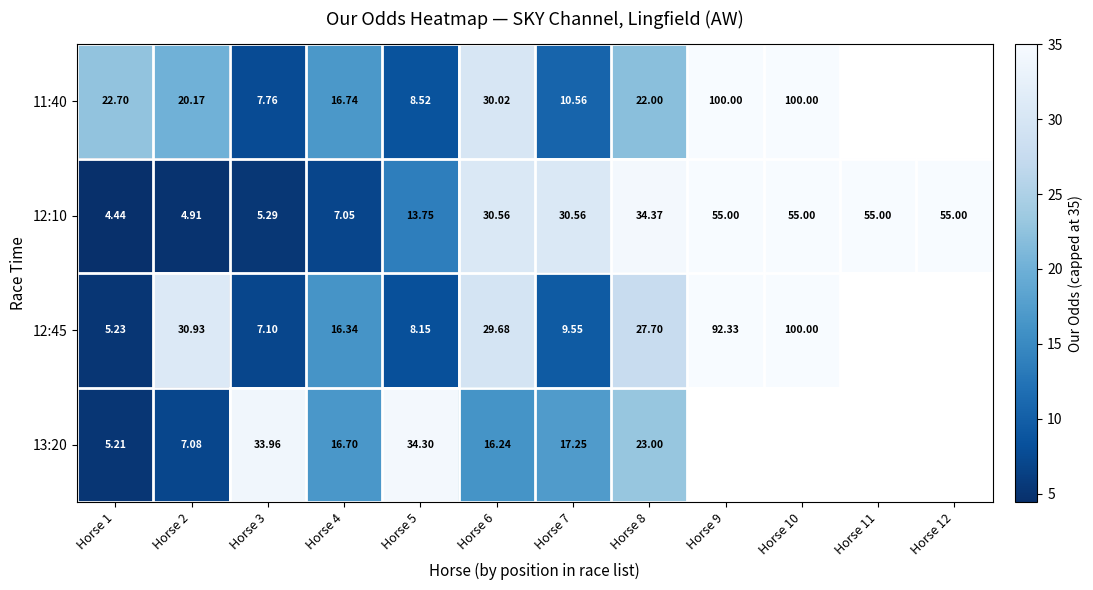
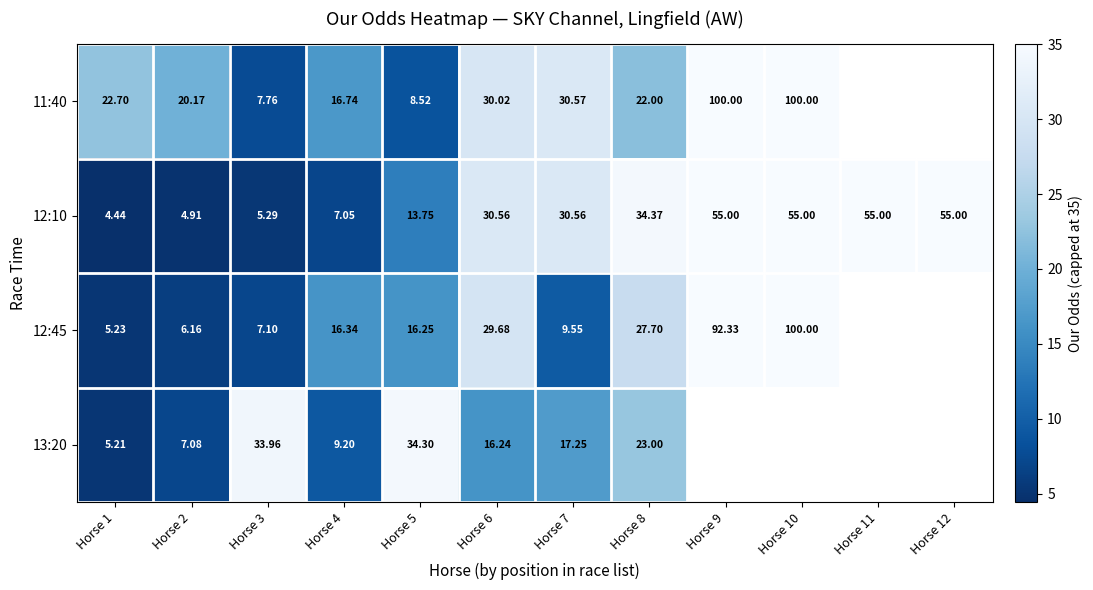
  {
    "11:40": {
      "Horse 1": 22.70,
      "Horse 2": 20.17,
      "Horse 3": 7.76,
      "Horse 4": 16.74,
      "Horse 5": 8.52,
      "Horse 6": 30.02,
-     "Horse 7": 10.56,
+     "Horse 7": 30.57,
      "Horse 8": 22.00,
      "Horse 9": 100.00,
      "Horse 10": 100.00
    },
    "12:10": {
      "Horse 1": 4.44,
      "Horse 2": 4.91,
      "Horse 3": 5.29,
      "Horse 4": 7.05,
      "Horse 5": 13.75,
      "Horse 6": 30.56,
      "Horse 7": 30.56,
      "Horse 8": 34.37,
      "Horse 9": 55.00,
      "Horse 10": 55.00,
      "Horse 11": 55.00,
      "Horse 12": 55.00
    },
    "12:45": {
      "Horse 1": 5.23,
-     "Horse 2": 30.93,
+     "Horse 2": 6.16,
      "Horse 3": 7.10,
      "Horse 4": 16.34,
-     "Horse 5": 8.15,
+     "Horse 5": 16.25,
      "Horse 6": 29.68,
      "Horse 7": 9.55,
      "Horse 8": 27.70,
      "Horse 9": 92.33,
      "Horse 10": 100.00
    },
    "13:20": {
      "Horse 1": 5.21,
      "Horse 2": 7.08,
      "Horse 3": 33.96,
-     "Horse 4": 16.70,
+     "Horse 4": 9.20,
      "Horse 5": 34.30,
      "Horse 6": 16.24,
      "Horse 7": 17.25,
      "Horse 8": 23.00
    }
  }
